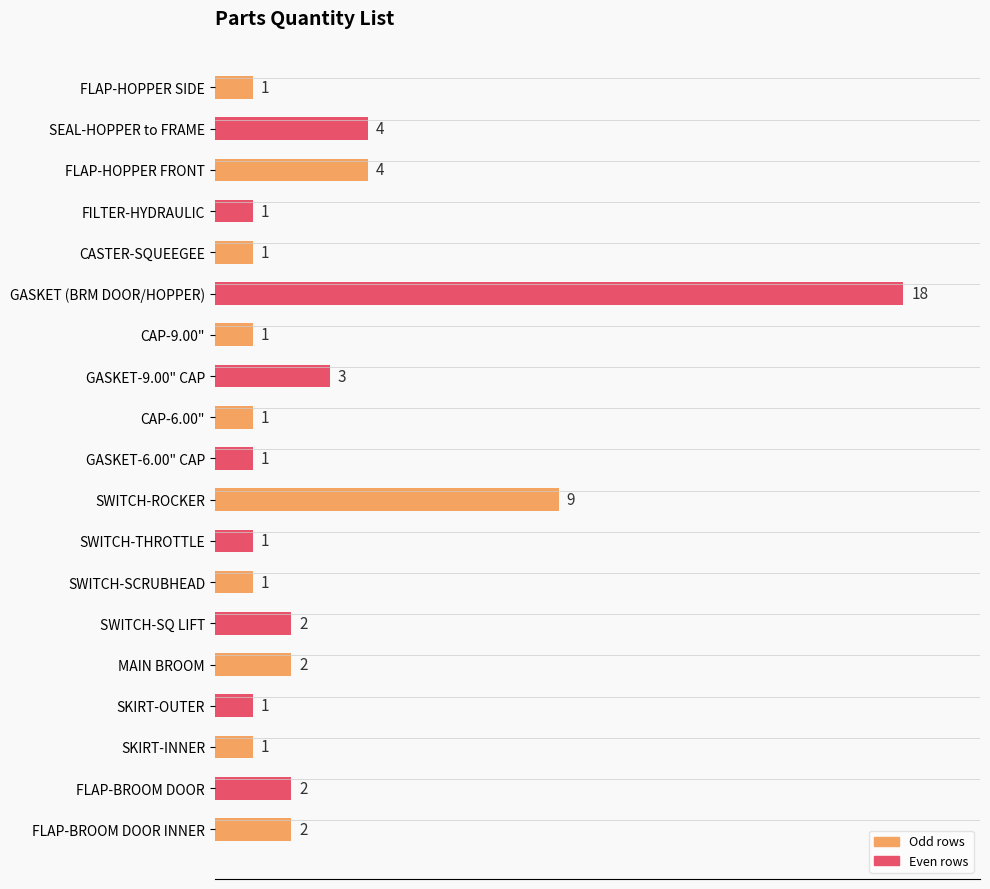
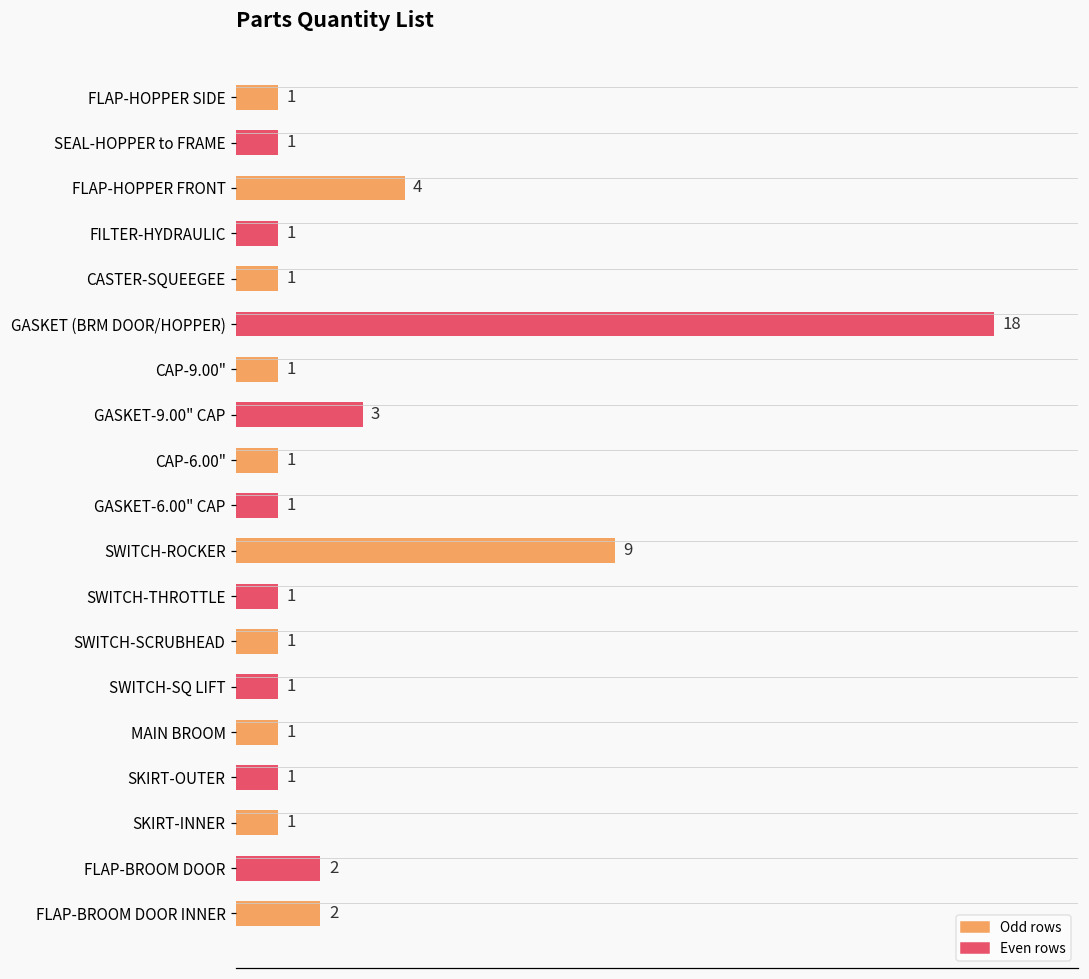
  {
    "FLAP-HOPPER SIDE": 1,
-   "SEAL-HOPPER to FRAME": 4,
+   "SEAL-HOPPER to FRAME": 1,
    "FLAP-HOPPER FRONT": 4,
    "FILTER-HYDRAULIC": 1,
    "CASTER-SQUEEGEE": 1,
    "GASKET (BRM DOOR/HOPPER)": 18,
    "CAP-9.00\"": 1,
    "GASKET-9.00\" CAP": 3,
    "CAP-6.00\"": 1,
    "GASKET-6.00\" CAP": 1,
    "SWITCH-ROCKER": 9,
    "SWITCH-THROTTLE": 1,
    "SWITCH-SCRUBHEAD": 1,
-   "SWITCH-SQ LIFT": 2,
-   "MAIN BROOM": 2,
+   "SWITCH-SQ LIFT": 1,
+   "MAIN BROOM": 1,
    "SKIRT-OUTER": 1,
    "SKIRT-INNER": 1,
    "FLAP-BROOM DOOR": 2,
    "FLAP-BROOM DOOR INNER": 2
  }
